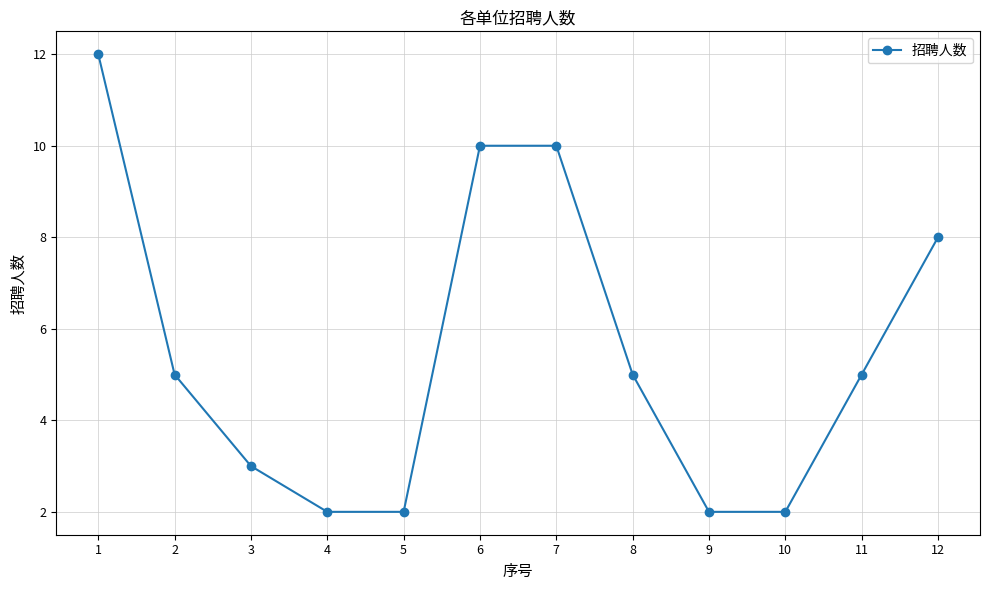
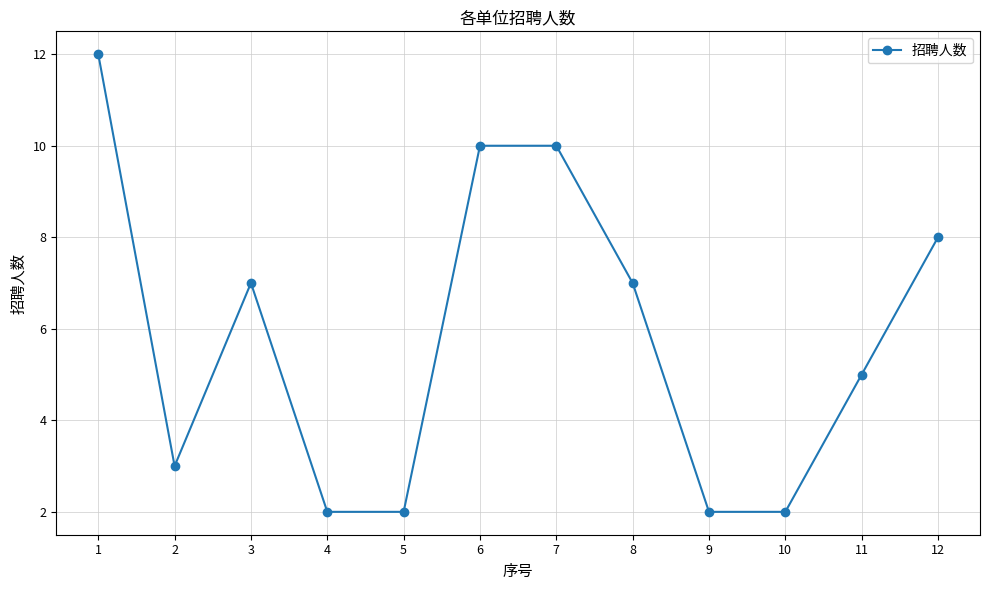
  {
    "1": 12,
-   "2": 5,
-   "3": 3,
+   "2": 3,
+   "3": 7,
    "4": 2,
    "5": 2,
    "6": 10,
    "7": 10,
-   "8": 5,
+   "8": 7,
    "9": 2,
    "10": 2,
    "11": 5,
    "12": 8
  }
